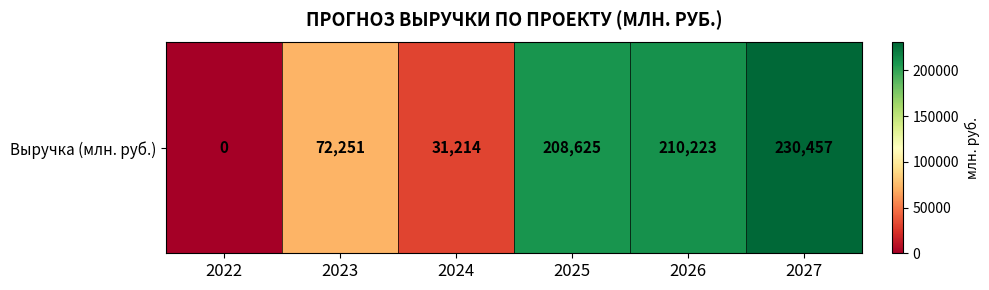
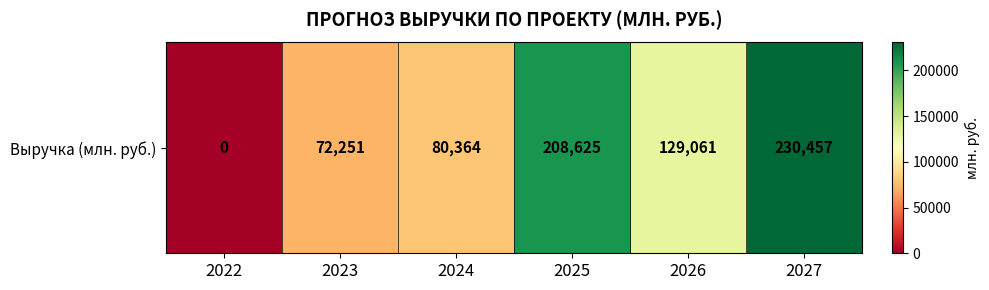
  {
    "Выручка (млн. руб.)": {
      "2022": "0",
      "2023": "72,251",
-     "2024": "31,214",
+     "2024": "80,364",
      "2025": "208,625",
-     "2026": "210,223",
+     "2026": "129,061",
      "2027": "230,457"
    }
  }
